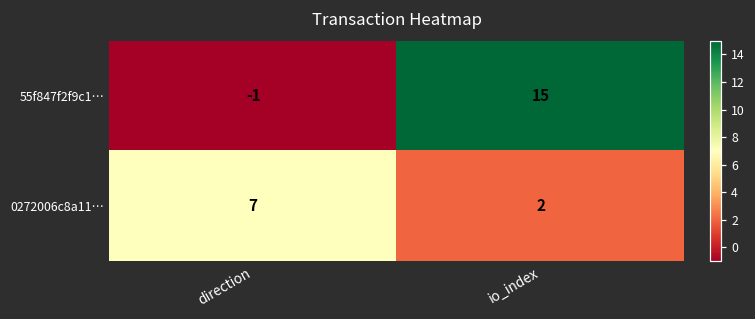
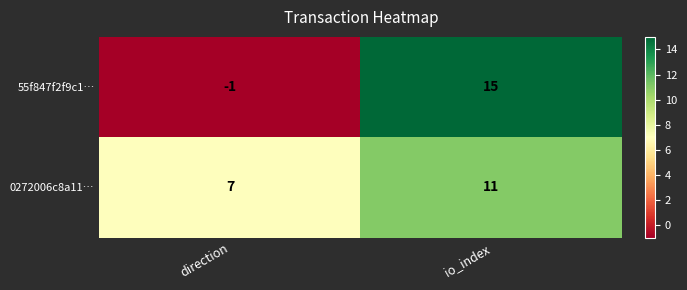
  {
    "55f847f2f9c1…": {
      "direction": -1,
      "io_index": 15
    },
    "0272006c8a11…": {
      "direction": 7,
-     "io_index": 2
+     "io_index": 11
    }
  }
